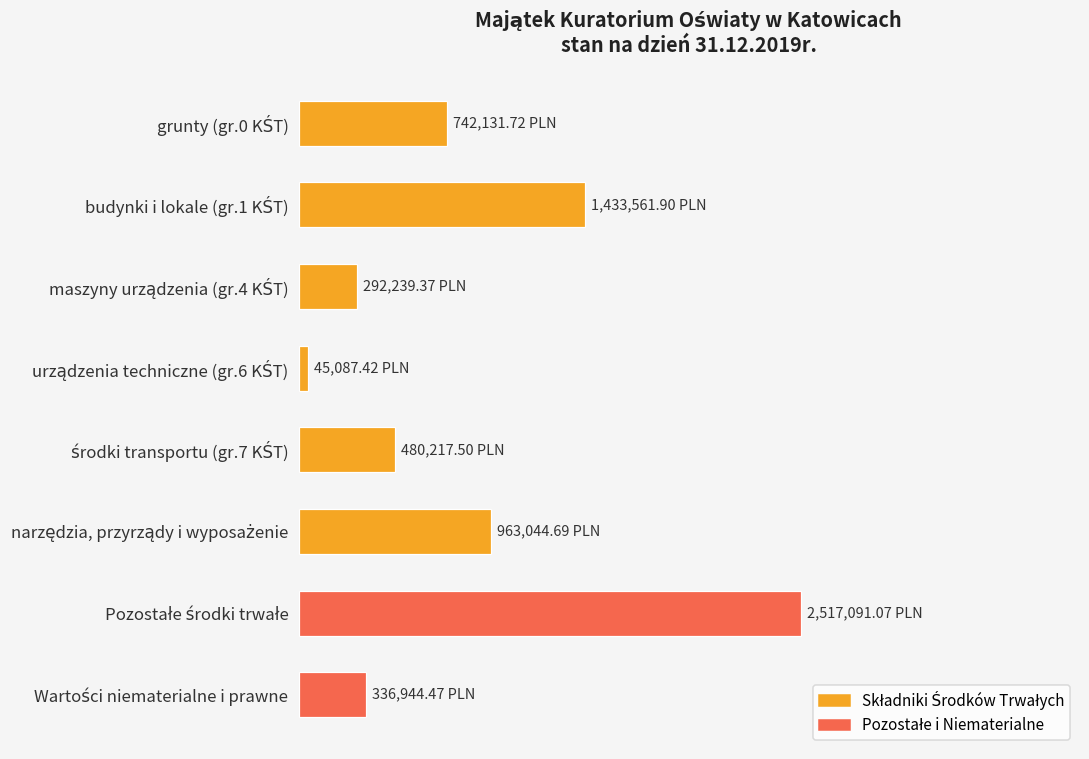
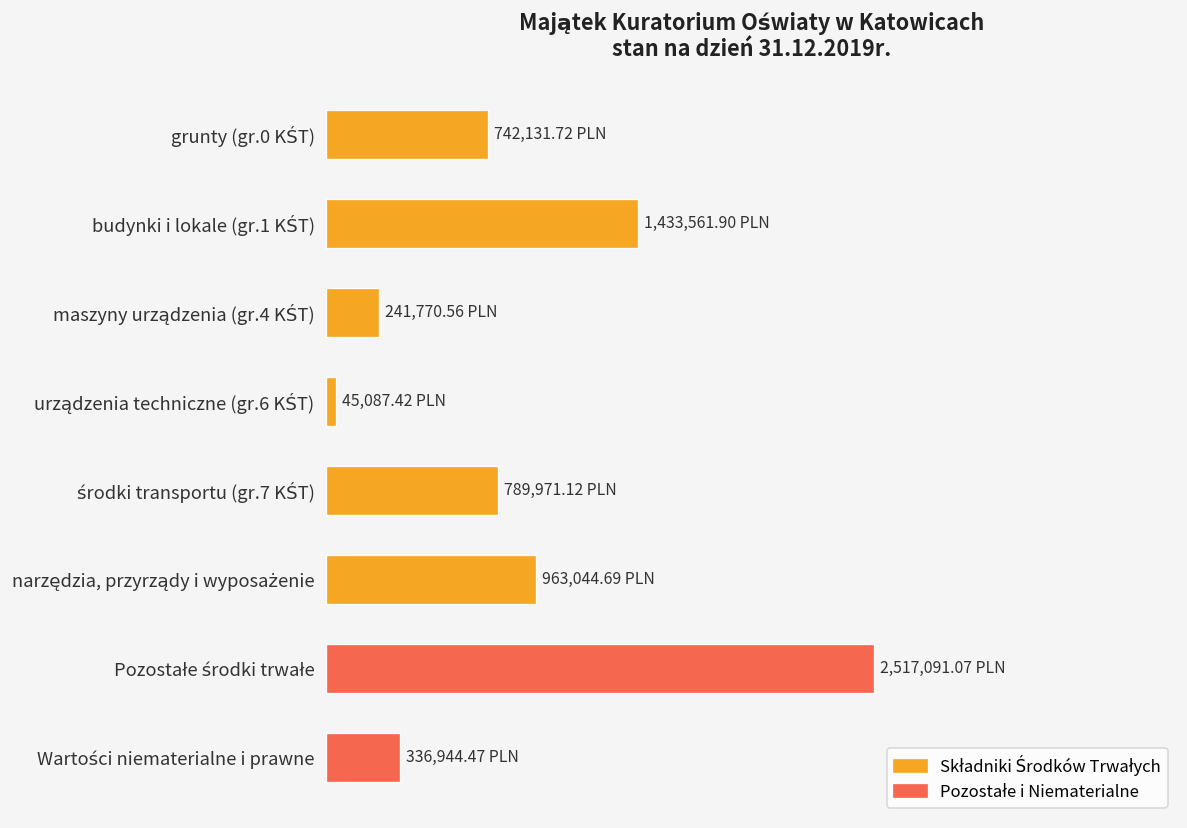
  {
    "grunty (gr.0 KŚT)": "742,131.72",
    "budynki i lokale (gr.1 KŚT)": "1,433,561.90",
-   "maszyny urządzenia (gr.4 KŚT)": "292,239.37",
+   "maszyny urządzenia (gr.4 KŚT)": "241,770.56",
    "urządzenia techniczne (gr.6 KŚT)": "45,087.42",
-   "środki transportu (gr.7 KŚT)": "480,217.50",
+   "środki transportu (gr.7 KŚT)": "789,971.12",
    "narzędzia, przyrządy i wyposażenie": "963,044.69",
    "Pozostałe środki trwałe": "2,517,091.07",
    "Wartości niematerialne i prawne": "336,944.47"
  }
